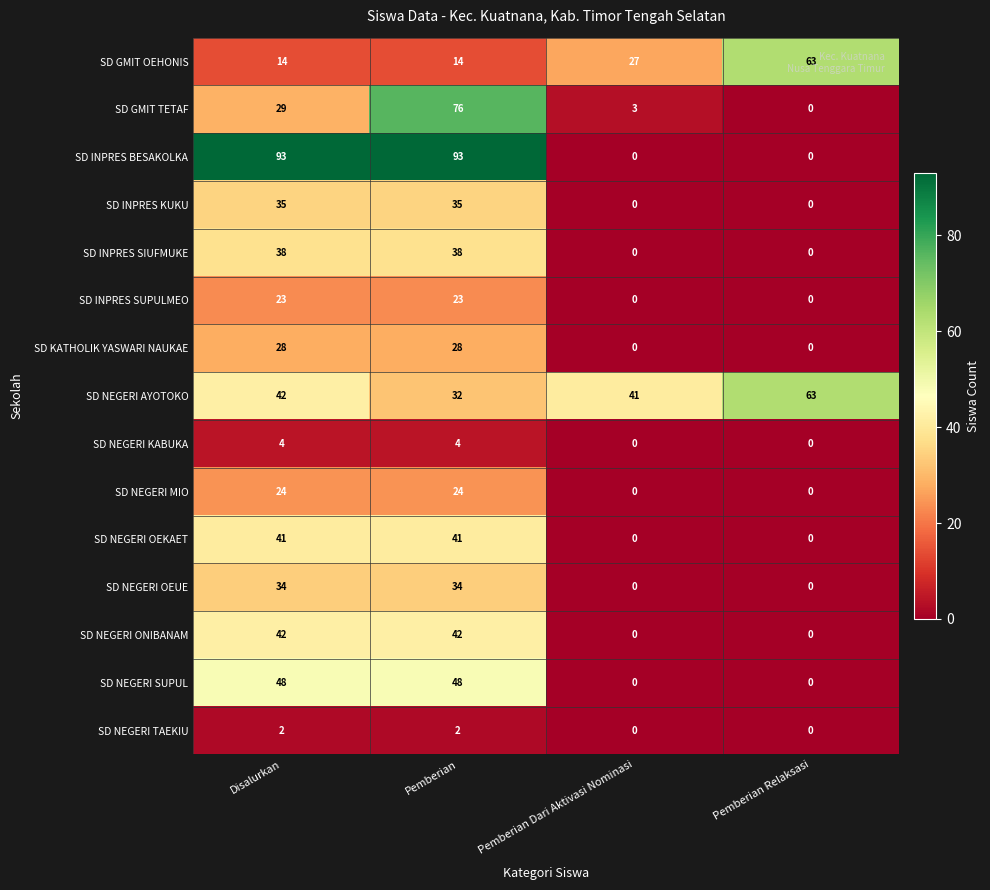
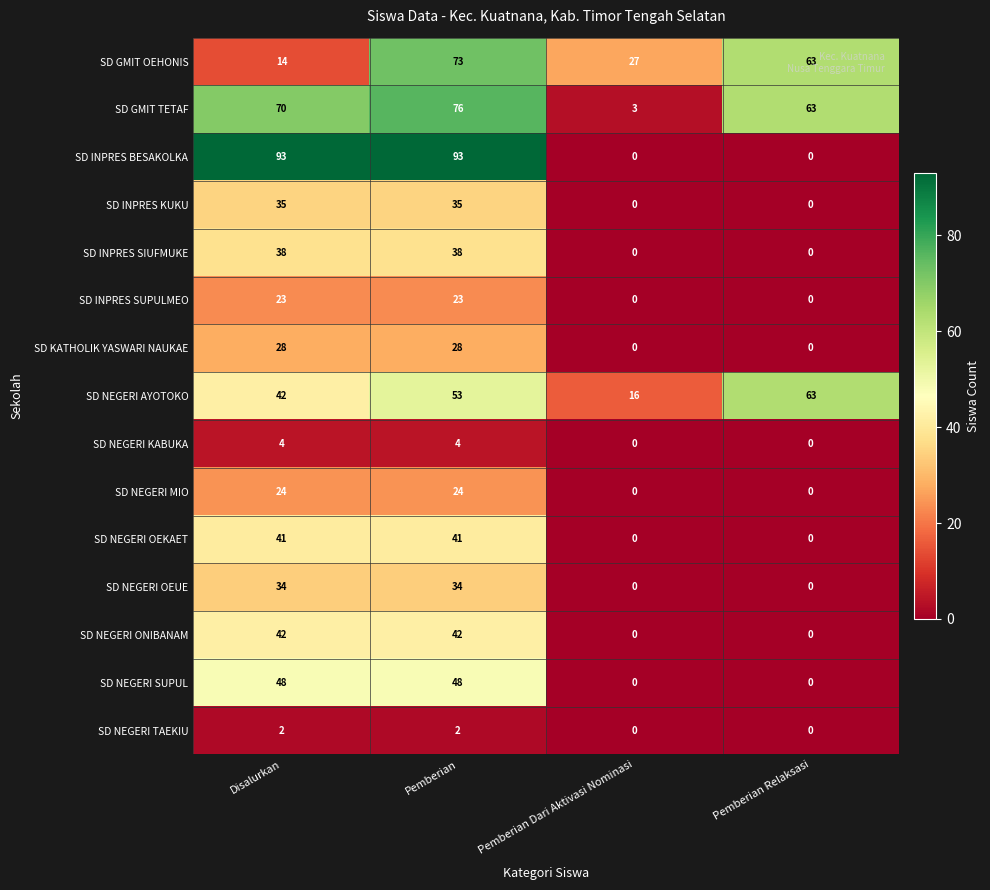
  {
    "SD GMIT OEHONIS": {
      "Disalurkan": 14,
-     "Pemberian": 14,
+     "Pemberian": 73,
      "Pemberian Dari Aktivasi Nominasi": 27
    },
    "SD GMIT TETAF": {
-     "Disalurkan": 29,
+     "Disalurkan": 70,
      "Pemberian": 76,
      "Pemberian Dari Aktivasi Nominasi": 3,
-     "Pemberian Relaksasi": 0
+     "Pemberian Relaksasi": 63
    },
    "SD INPRES BESAKOLKA": {
      "Disalurkan": 93,
      "Pemberian": 93,
      "Pemberian Dari Aktivasi Nominasi": 0,
      "Pemberian Relaksasi": 0
    },
    "SD INPRES KUKU": {
      "Disalurkan": 35,
      "Pemberian": 35,
      "Pemberian Dari Aktivasi Nominasi": 0,
      "Pemberian Relaksasi": 0
    },
    "SD INPRES SIUFMUKE": {
      "Disalurkan": 38,
      "Pemberian": 38,
      "Pemberian Dari Aktivasi Nominasi": 0,
      "Pemberian Relaksasi": 0
    },
    "SD INPRES SUPULMEO": {
      "Disalurkan": 23,
      "Pemberian": 23,
      "Pemberian Dari Aktivasi Nominasi": 0,
      "Pemberian Relaksasi": 0
    },
    "SD KATHOLIK YASWARI NAUKAE": {
      "Disalurkan": 28,
      "Pemberian": 28,
      "Pemberian Dari Aktivasi Nominasi": 0,
      "Pemberian Relaksasi": 0
    },
    "SD NEGERI AYOTOKO": {
      "Disalurkan": 42,
-     "Pemberian": 32,
-     "Pemberian Dari Aktivasi Nominasi": 41,
+     "Pemberian": 53,
+     "Pemberian Dari Aktivasi Nominasi": 16,
      "Pemberian Relaksasi": 63
    },
    "SD NEGERI KABUKA": {
      "Disalurkan": 4,
      "Pemberian": 4,
      "Pemberian Dari Aktivasi Nominasi": 0,
      "Pemberian Relaksasi": 0
    },
    "SD NEGERI MIO": {
      "Disalurkan": 24,
      "Pemberian": 24,
      "Pemberian Dari Aktivasi Nominasi": 0,
      "Pemberian Relaksasi": 0
    },
    "SD NEGERI OEKAET": {
      "Disalurkan": 41,
      "Pemberian": 41,
      "Pemberian Dari Aktivasi Nominasi": 0,
      "Pemberian Relaksasi": 0
    },
    "SD NEGERI OEUE": {
      "Disalurkan": 34,
      "Pemberian": 34,
      "Pemberian Dari Aktivasi Nominasi": 0,
      "Pemberian Relaksasi": 0
    },
    "SD NEGERI ONIBANAM": {
      "Disalurkan": 42,
      "Pemberian": 42,
      "Pemberian Dari Aktivasi Nominasi": 0,
      "Pemberian Relaksasi": 0
    },
    "SD NEGERI SUPUL": {
      "Disalurkan": 48,
      "Pemberian": 48,
      "Pemberian Dari Aktivasi Nominasi": 0,
      "Pemberian Relaksasi": 0
    },
    "SD NEGERI TAEKIU": {
      "Disalurkan": 2,
      "Pemberian": 2,
      "Pemberian Dari Aktivasi Nominasi": 0,
      "Pemberian Relaksasi": 0
    }
  }
